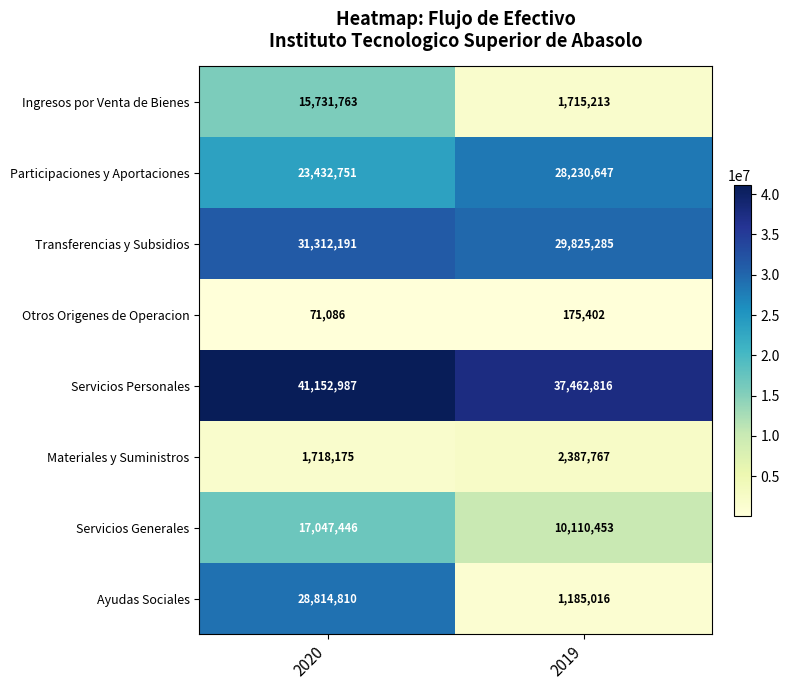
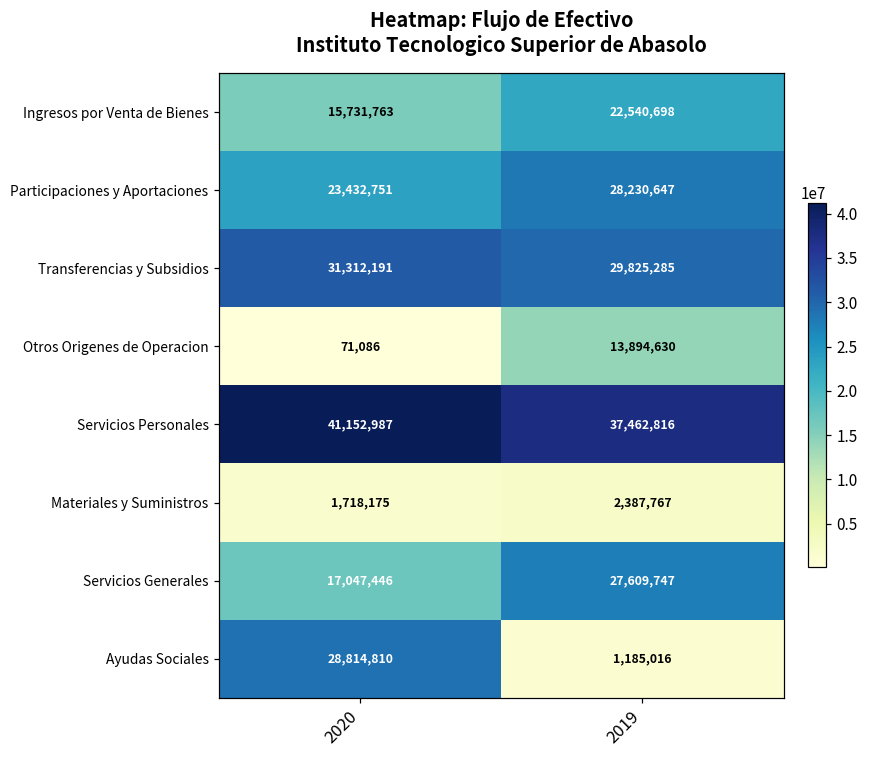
  {
    "Ingresos por Venta de Bienes": {
      "2020": "15,731,763",
-     "2019": "1,715,213"
+     "2019": "22,540,698"
    },
    "Participaciones y Aportaciones": {
      "2020": "23,432,751",
      "2019": "28,230,647"
    },
    "Transferencias y Subsidios": {
      "2020": "31,312,191",
      "2019": "29,825,285"
    },
    "Otros Origenes de Operacion": {
      "2020": "71,086",
-     "2019": "175,402"
+     "2019": "13,894,630"
    },
    "Servicios Personales": {
      "2020": "41,152,987",
      "2019": "37,462,816"
    },
    "Materiales y Suministros": {
      "2020": "1,718,175",
      "2019": "2,387,767"
    },
    "Servicios Generales": {
      "2020": "17,047,446",
-     "2019": "10,110,453"
+     "2019": "27,609,747"
    },
    "Ayudas Sociales": {
      "2020": "28,814,810",
      "2019": "1,185,016"
    }
  }
